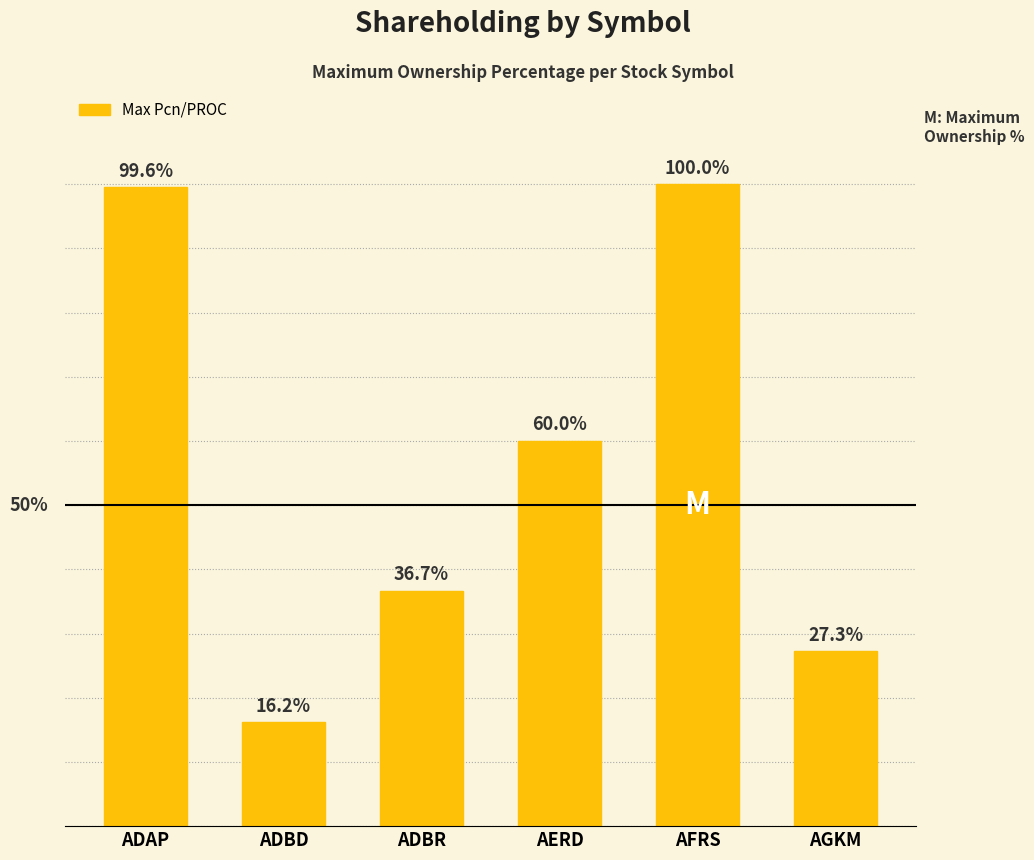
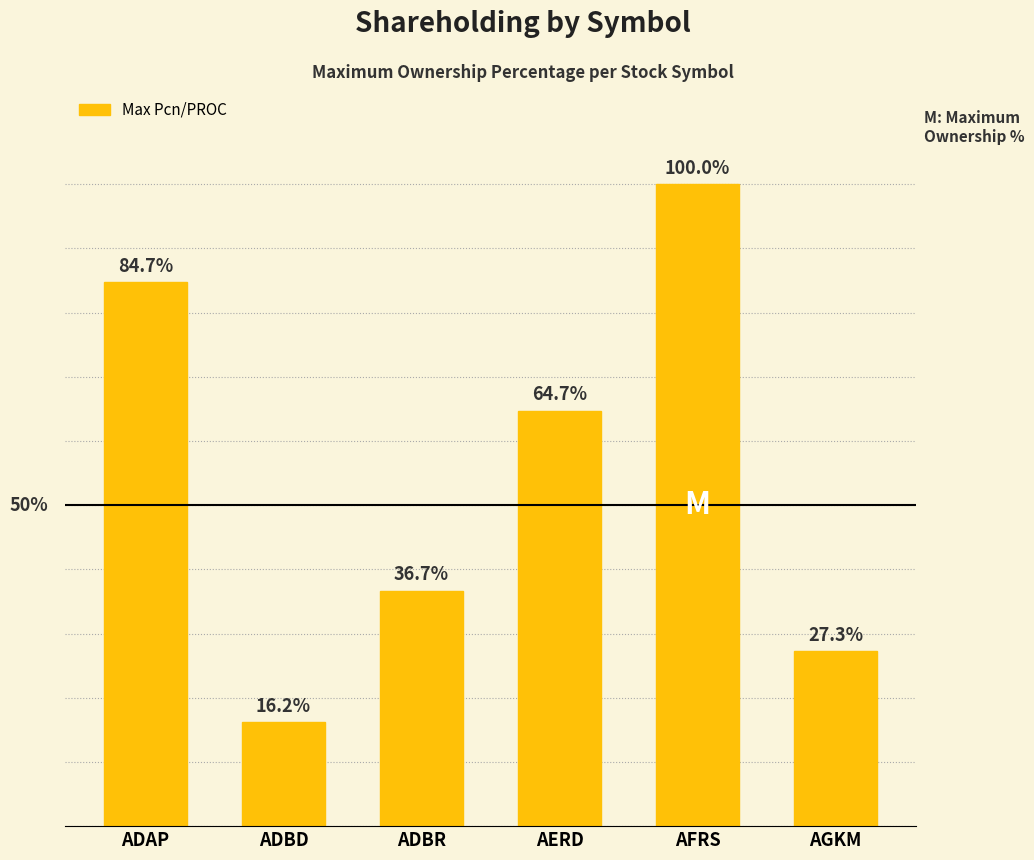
  {
-   "ADAP": "99.6%",
+   "ADAP": "84.7%",
    "ADBD": "16.2%",
    "ADBR": "36.7%",
-   "AERD": "60.0%",
+   "AERD": "64.7%",
    "AFRS": "100.0%",
    "AGKM": "27.3%"
  }
